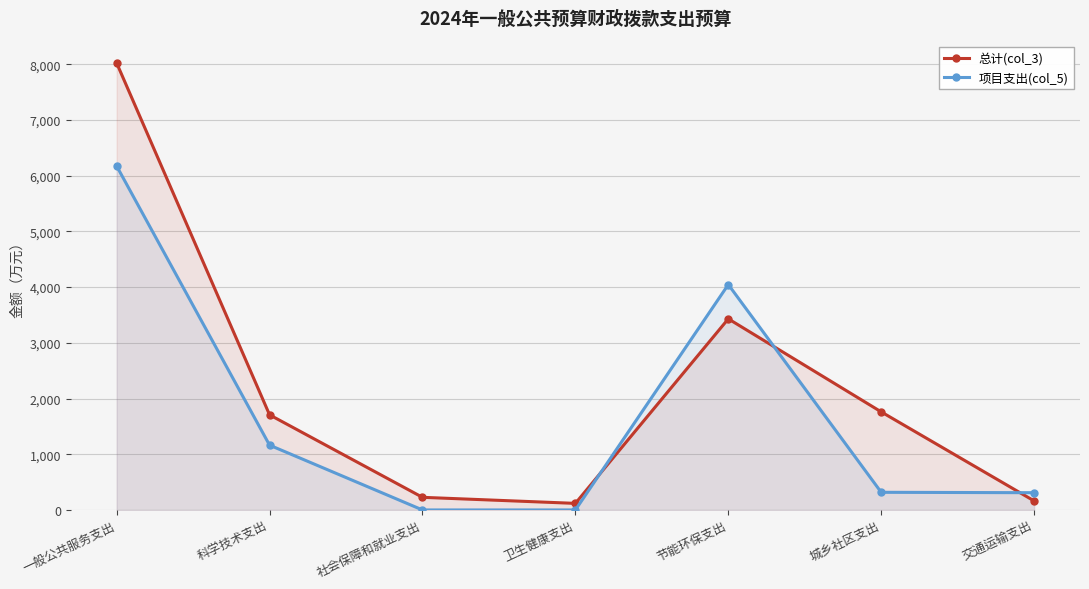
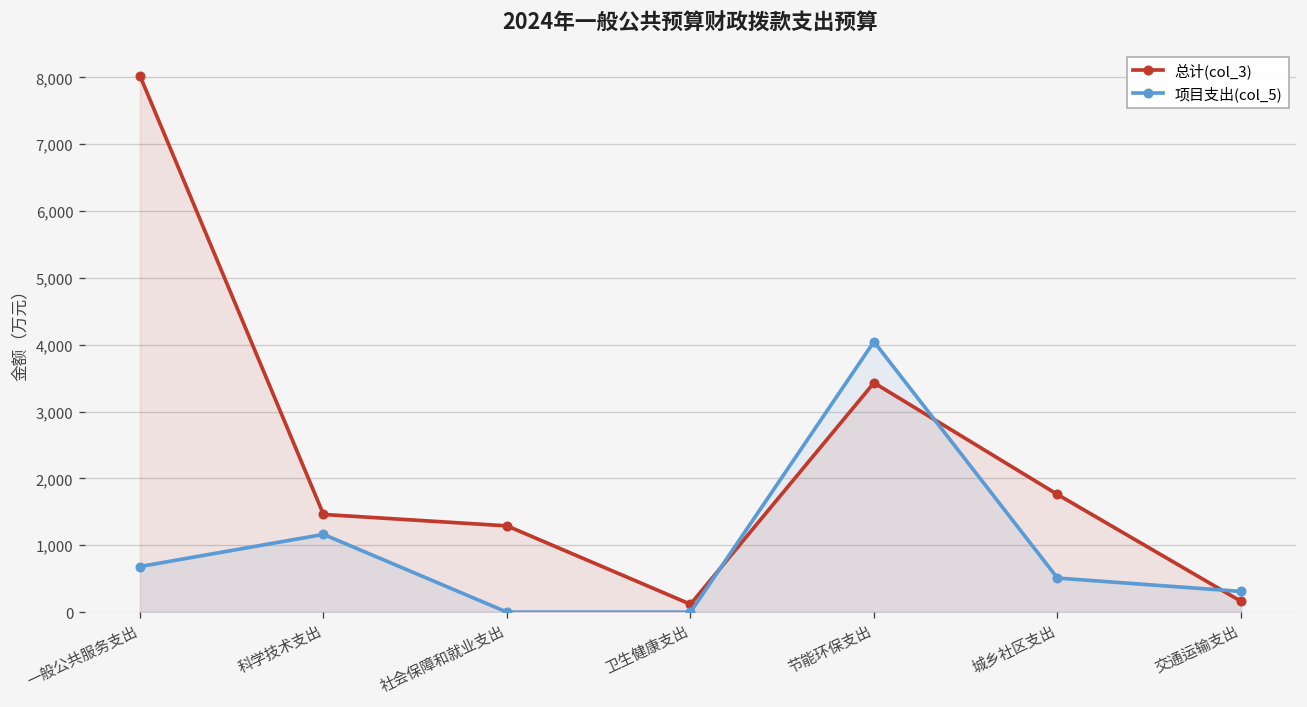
  {
    "总计(col_3)": {
      "一般公共服务支出": "8,000",
-     "科学技术支出": "1,700",
-     "社会保障和就业支出": "200",
+     "科学技术支出": "1,500",
+     "社会保障和就业支出": "1,300",
      "卫生健康支出": "100",
      "节能环保支出": "3,400",
      "城乡社区支出": "1,800",
      "交通运输支出": "200"
    },
    "项目支出(col_5)": {
-     "一般公共服务支出": "6,200",
+     "一般公共服务支出": "700",
      "科学技术支出": "1,200",
      "社会保障和就业支出": "0",
      "卫生健康支出": "0",
      "节能环保支出": "4,000",
-     "城乡社区支出": "300",
+     "城乡社区支出": "500",
      "交通运输支出": "300"
    }
  }
